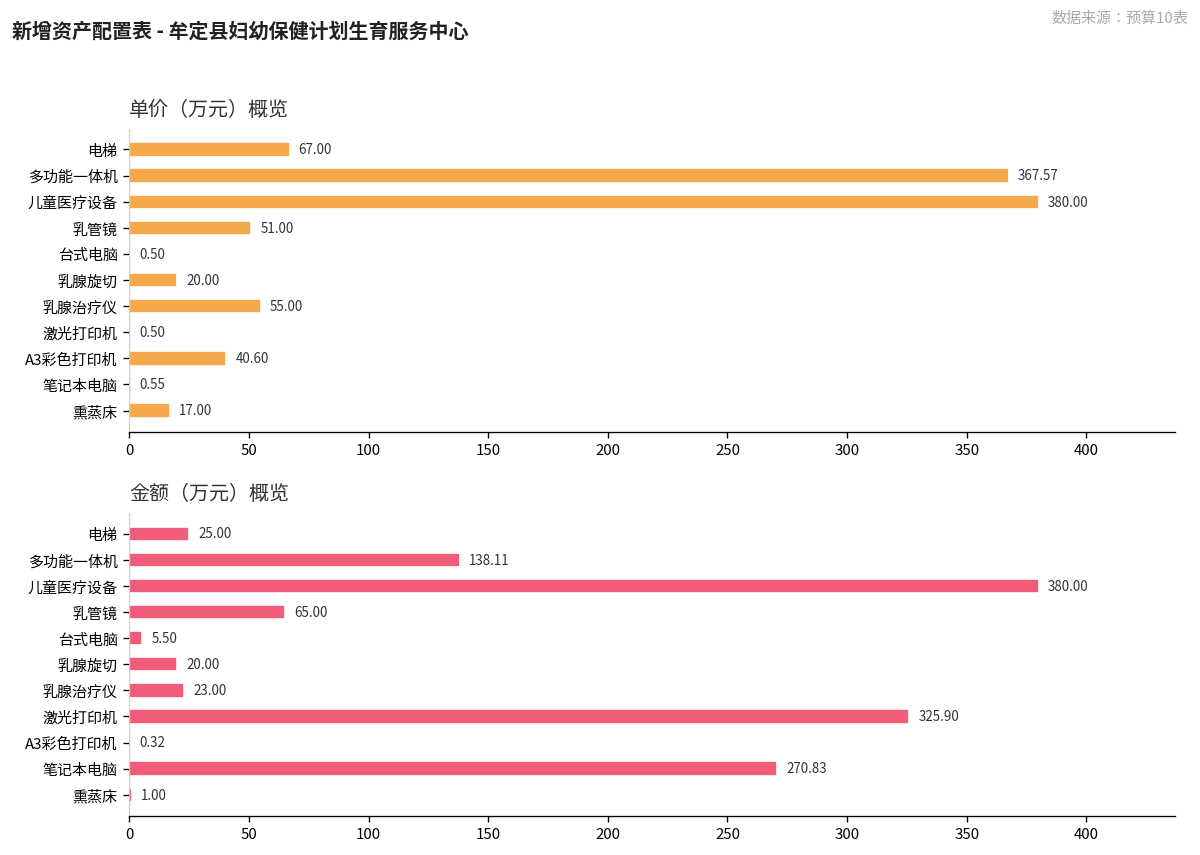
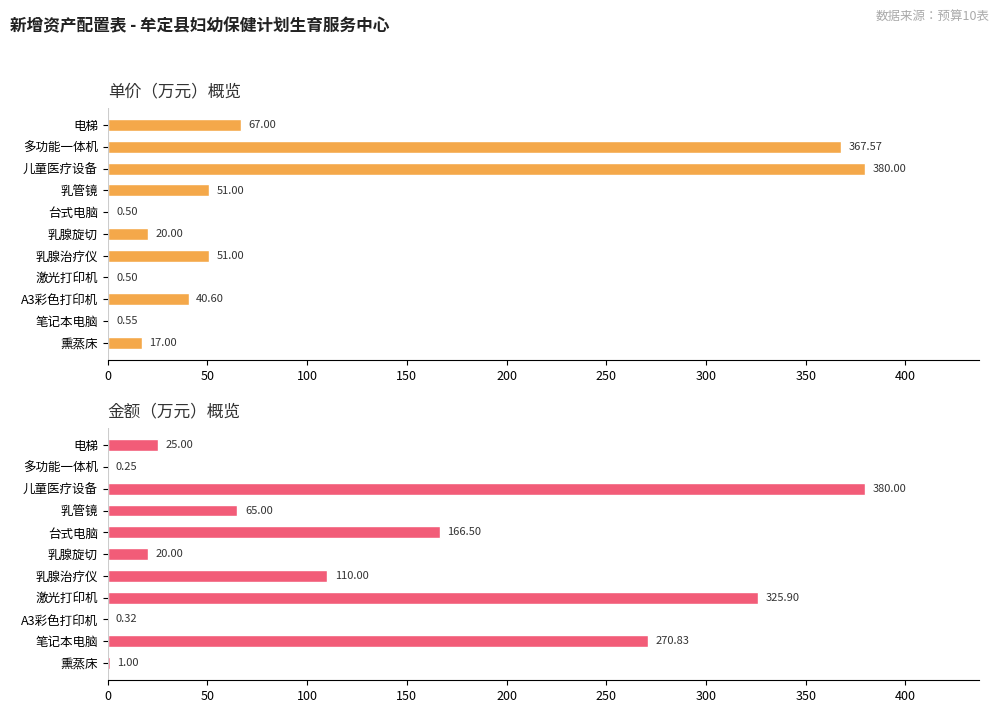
  {
    "单价（万元）概览": {
      "电梯": 67.00,
      "多功能一体机": 367.57,
      "儿童医疗设备": 380.00,
      "乳管镜": 51.00,
      "台式电脑": 0.50,
      "乳腺旋切": 20.00,
-     "乳腺治疗仪": 55.00,
+     "乳腺治疗仪": 51.00,
      "激光打印机": 0.50,
      "A3彩色打印机": 40.60,
      "笔记本电脑": 0.55,
      "熏蒸床": 17.00
    },
    "金额（万元）概览": {
      "电梯": 25.00,
-     "多功能一体机": 138.11,
+     "多功能一体机": 0.25,
      "儿童医疗设备": 380.00,
      "乳管镜": 65.00,
-     "台式电脑": 5.50,
+     "台式电脑": 166.50,
      "乳腺旋切": 20.00,
-     "乳腺治疗仪": 23.00,
+     "乳腺治疗仪": 110.00,
      "激光打印机": 325.90,
      "A3彩色打印机": 0.32,
      "笔记本电脑": 270.83,
      "熏蒸床": 1.00
    }
  }
